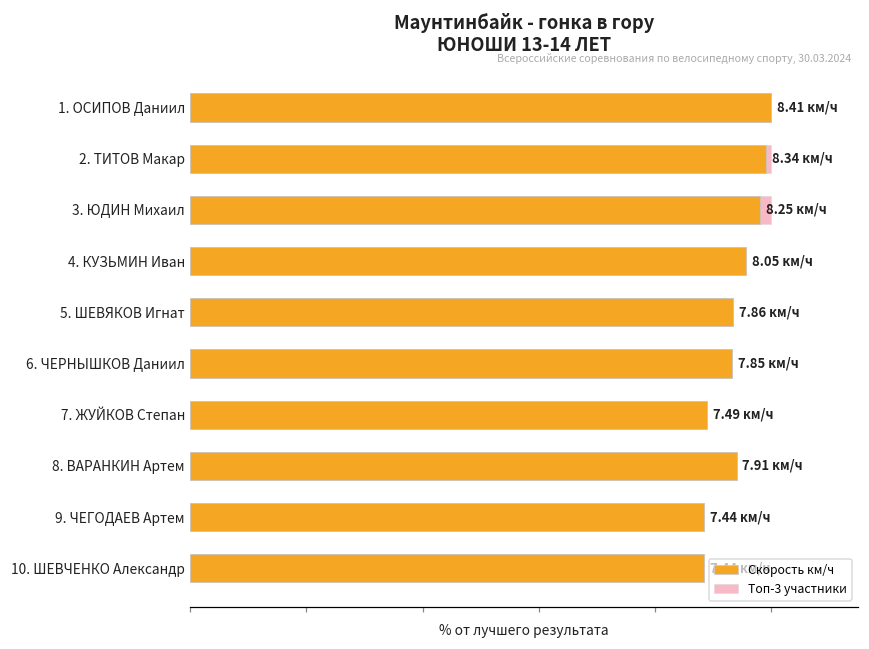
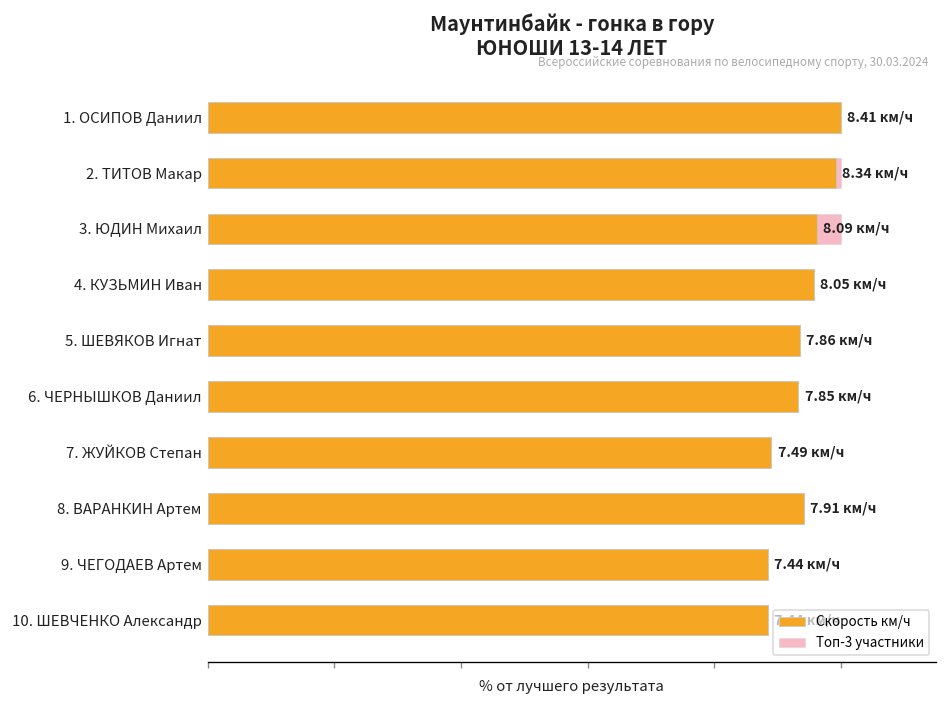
  {
    "Скорость км/ч": {
-     "3. ЮДИН Михаил": 8.25
+     "3. ЮДИН Михаил": 8.09
    }
  }
